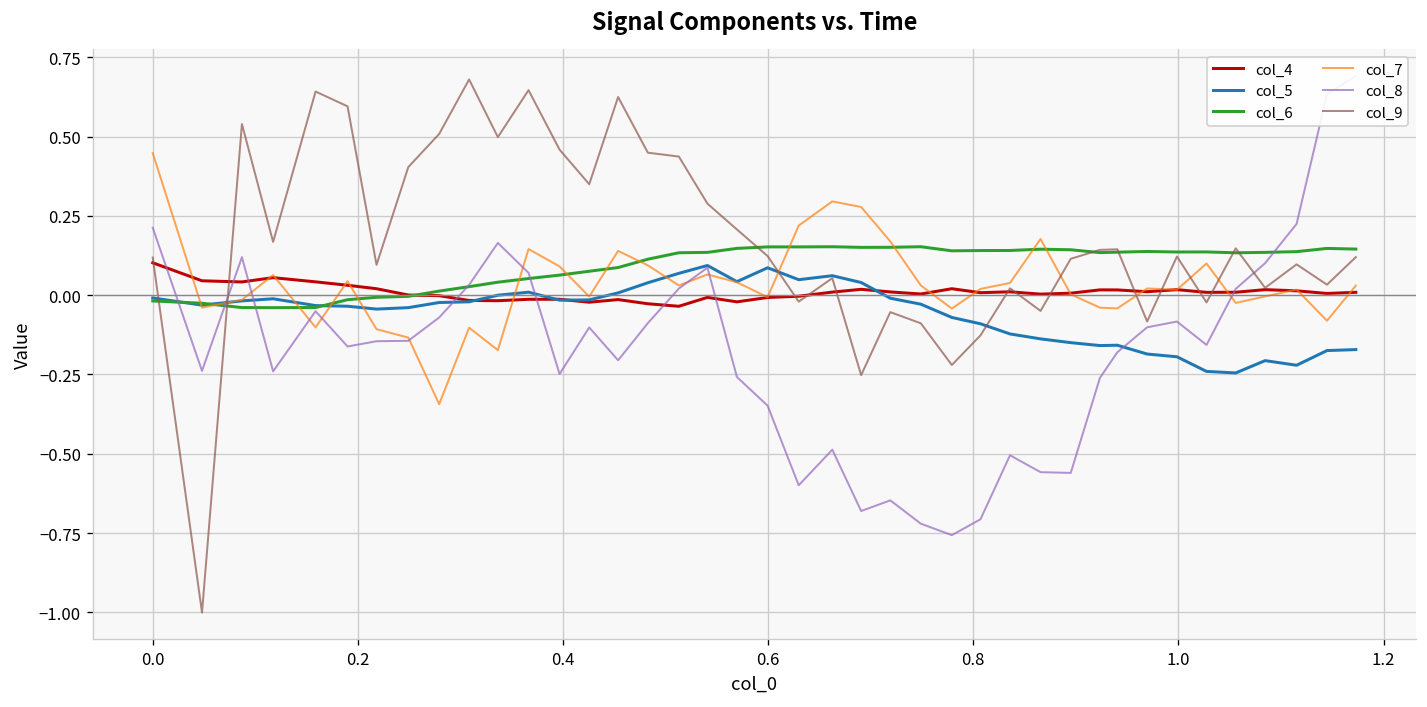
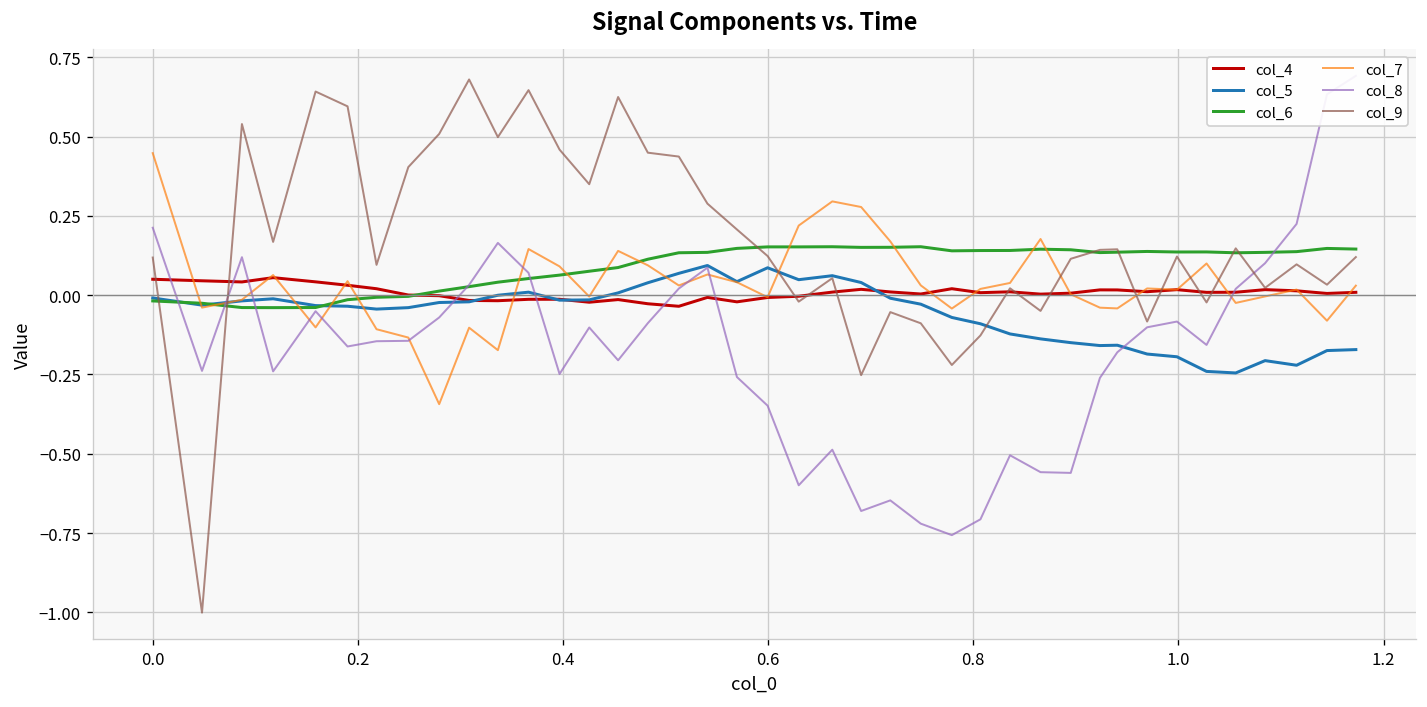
  {
    "col_4": {
-     "0.0": 0.10
+     "0.0": 0.05
    },
    "col_7": {
      "0.0": 0.45
    },
    "col_8": {
      "0.0": 0.21
    },
    "col_9": {
      "0.0": 0.12
    }
  }
